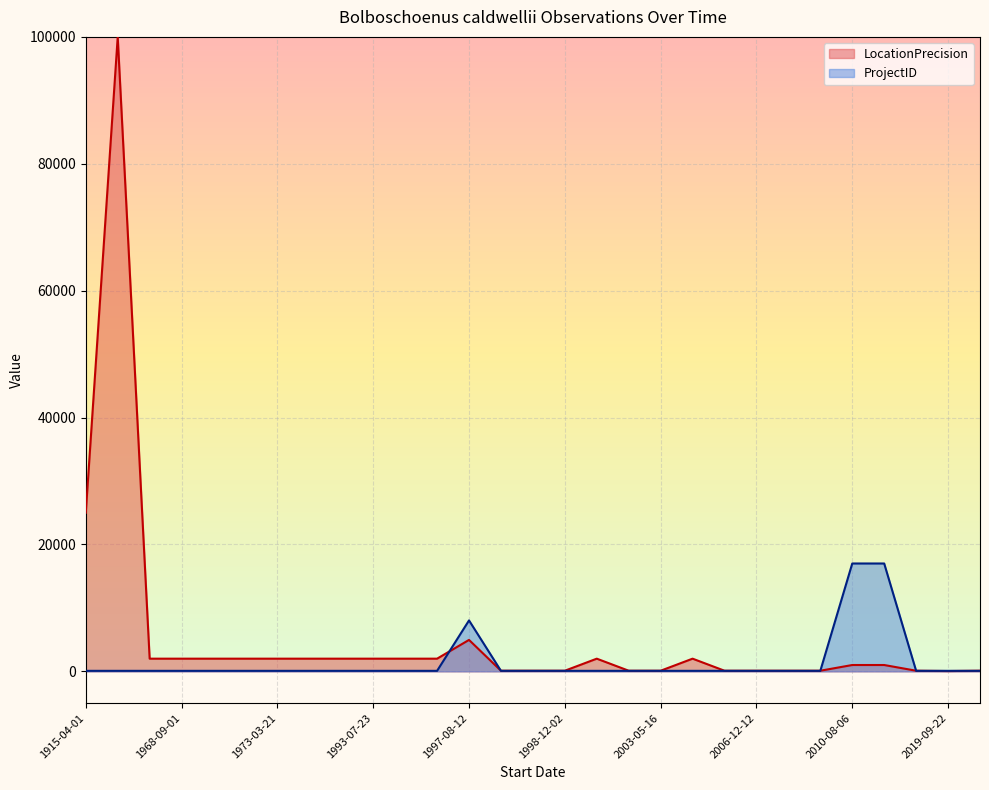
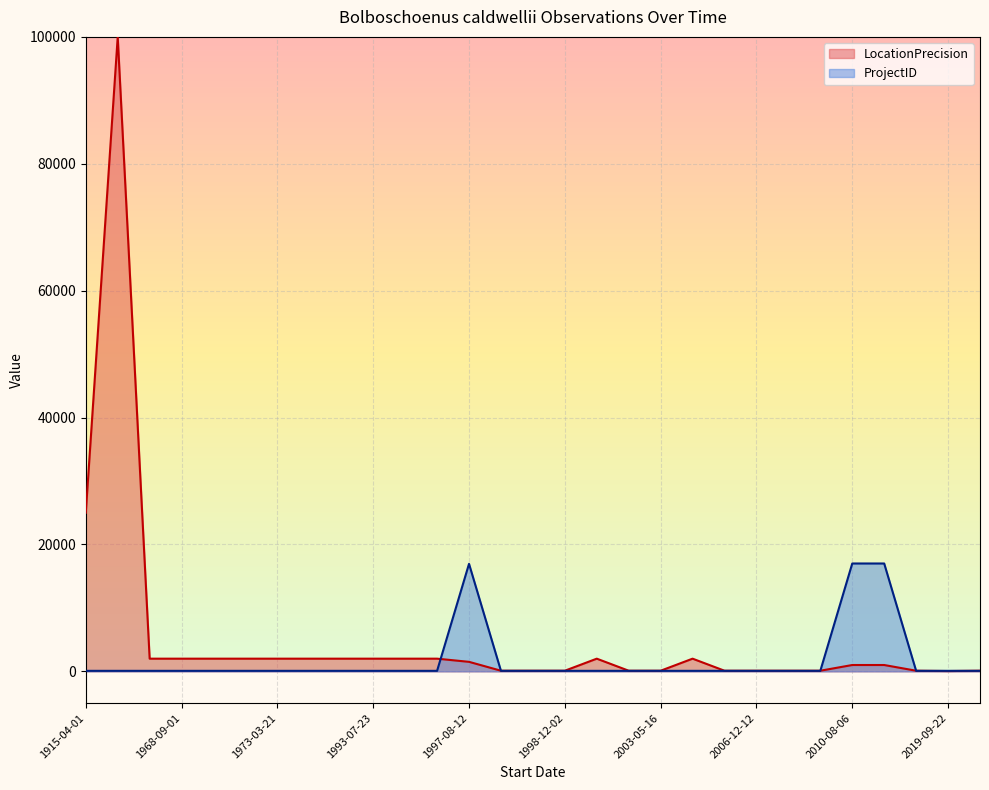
  {
    "LocationPrecision": {
      "1915-04-01": 25000,
      "1993-07-23": 2000,
-     "1997-08-12": 5000
+     "1997-08-12": 2000
    },
    "ProjectID": {
      "1915-04-01": 0,
      "1993-07-23": 0,
-     "1997-08-12": 8000
+     "1997-08-12": 17000
    }
  }
